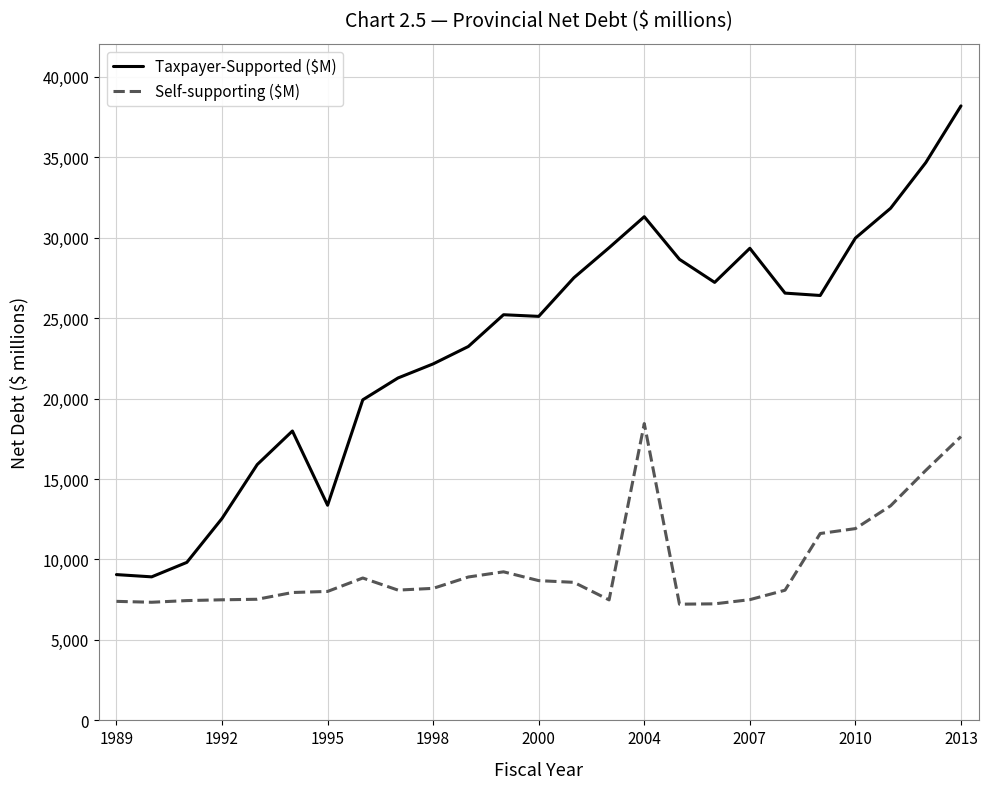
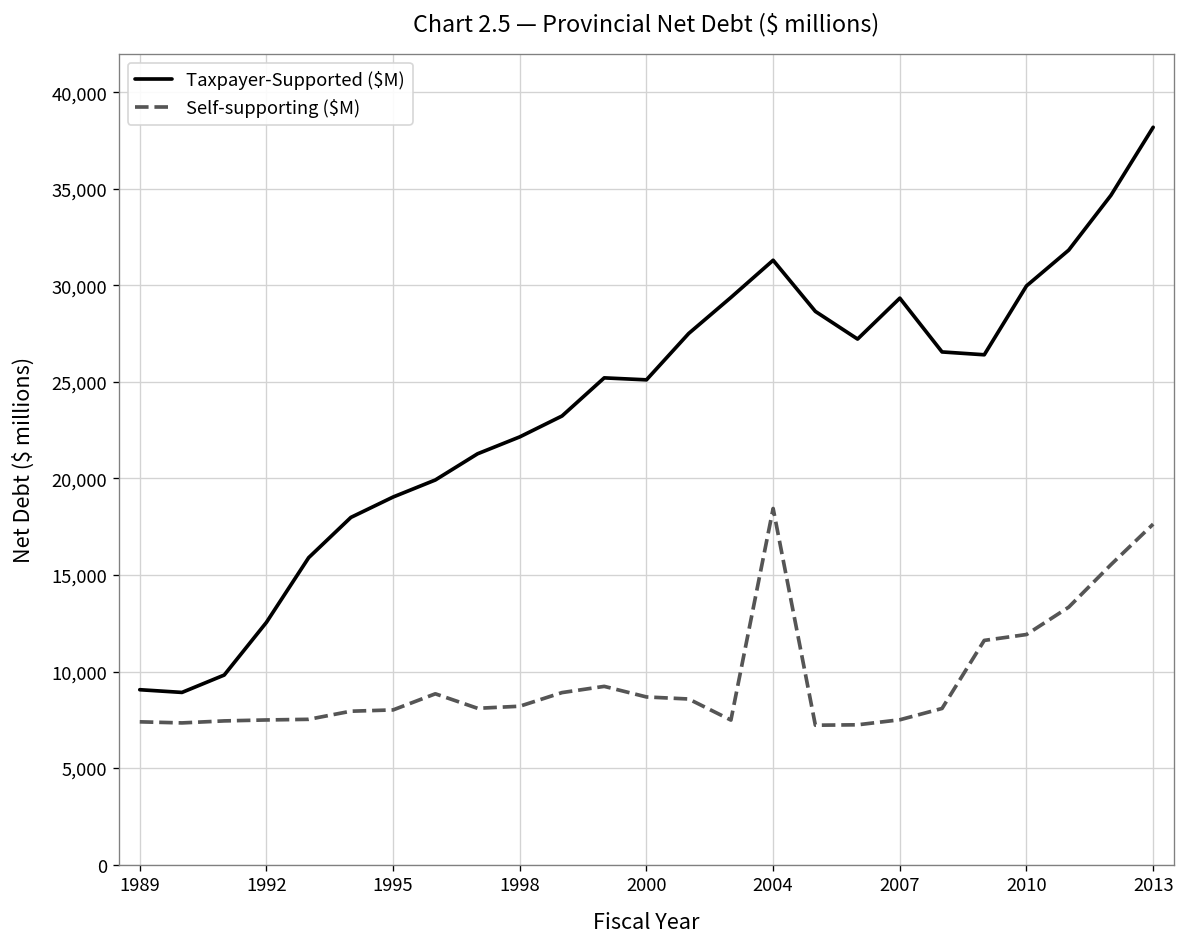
  {
    "Taxpayer-Supported ($M)": {
      "1989": "9,100",
      "1992": "12,500",
-     "1995": "13,400",
+     "1995": "19,000",
      "1998": "22,200",
      "2004": "31,300",
      "2007": "29,300",
      "2010": "30,000",
      "2013": "38,200"
    },
    "Self-supporting ($M)": {
      "1989": "7,400",
      "1992": "7,500",
      "1995": "8,000",
      "1998": "8,200",
      "2004": "18,400",
      "2007": "7,500",
      "2010": "11,900",
      "2013": "17,600"
    }
  }
